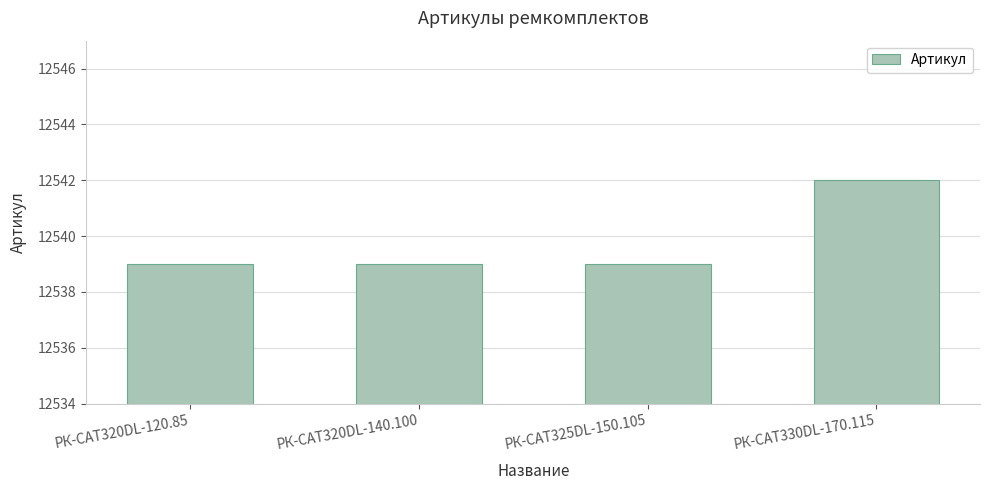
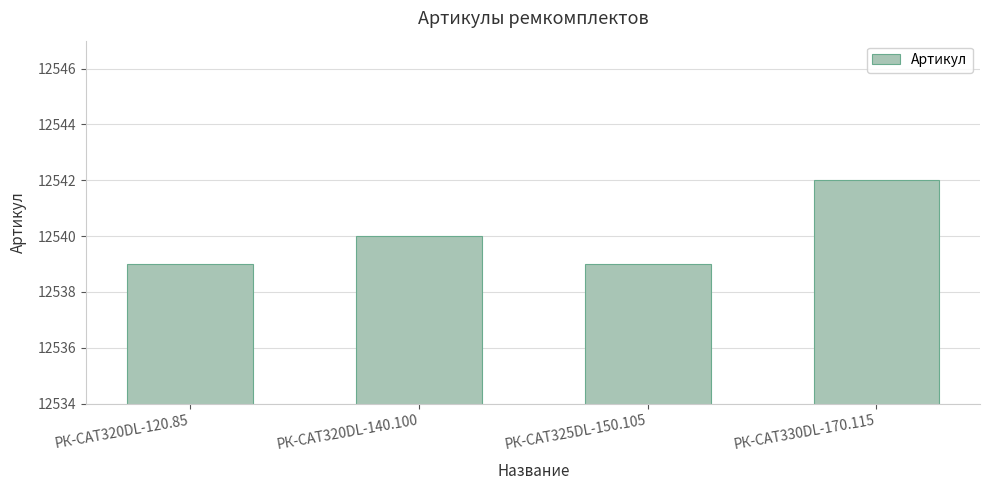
  {
    "РК-CAT320DL-120.85": 12539,
-   "РК-CAT320DL-140.100": 12539,
+   "РК-CAT320DL-140.100": 12540,
    "РК-CAT325DL-150.105": 12539,
    "РК-CAT330DL-170.115": 12542
  }
